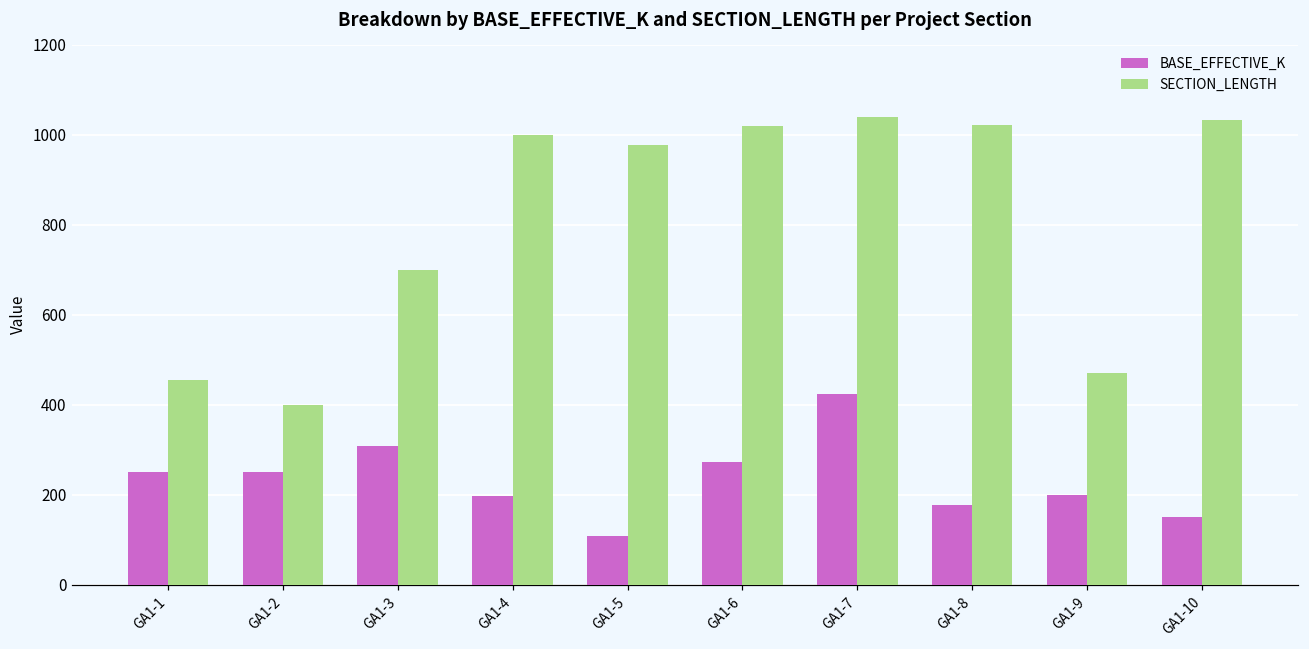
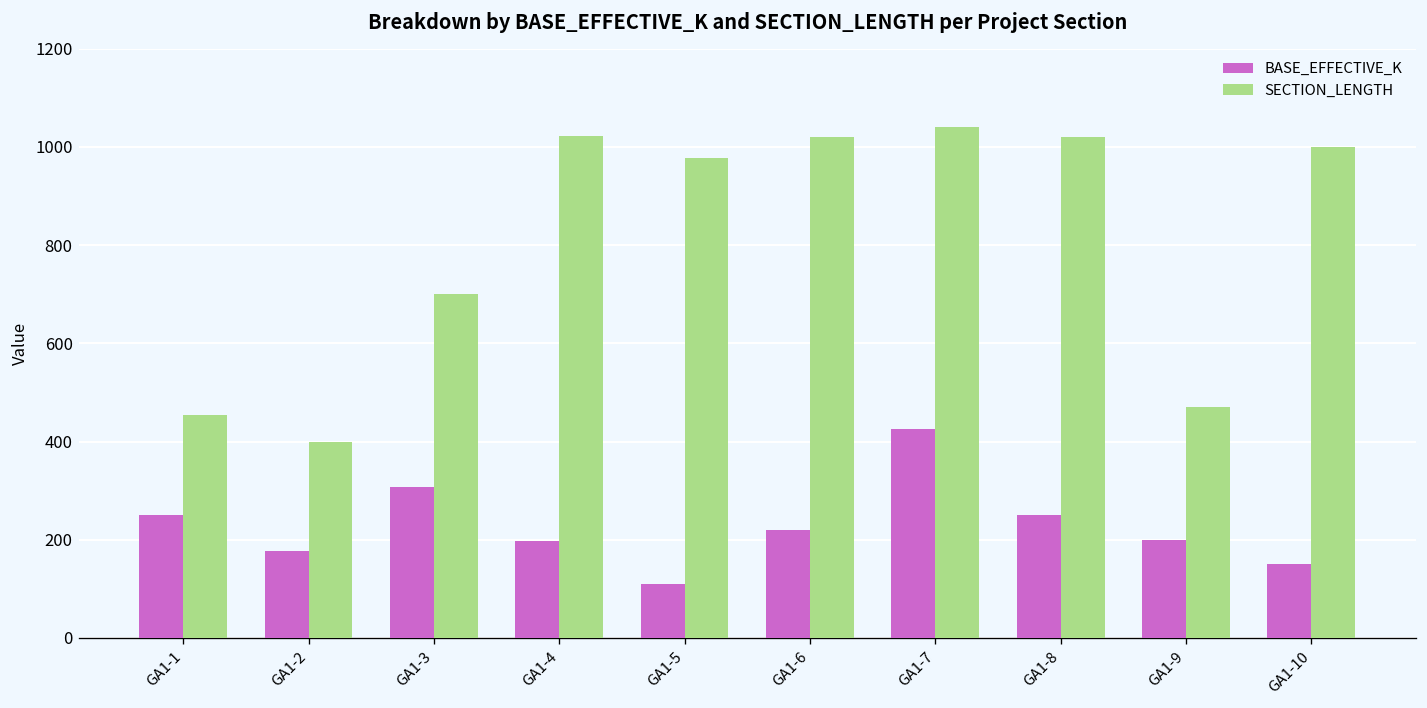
  {
    "BASE_EFFECTIVE_K": {
      "GA1-1": 250,
-     "GA1-2": 250,
+     "GA1-2": 180,
      "GA1-3": 310,
      "GA1-4": 200,
      "GA1-5": 110,
-     "GA1-6": 270,
+     "GA1-6": 220,
      "GA1-7": 430,
-     "GA1-8": 180,
+     "GA1-8": 250,
      "GA1-9": 200,
      "GA1-10": 150
    },
    "SECTION_LENGTH": {
      "GA1-1": 460,
      "GA1-2": 400,
      "GA1-3": 700,
-     "GA1-4": 1000,
+     "GA1-4": 1020,
      "GA1-5": 980,
      "GA1-6": 1020,
      "GA1-7": 1040,
      "GA1-8": 1020,
      "GA1-9": 470,
-     "GA1-10": 1030
+     "GA1-10": 1000
    }
  }
